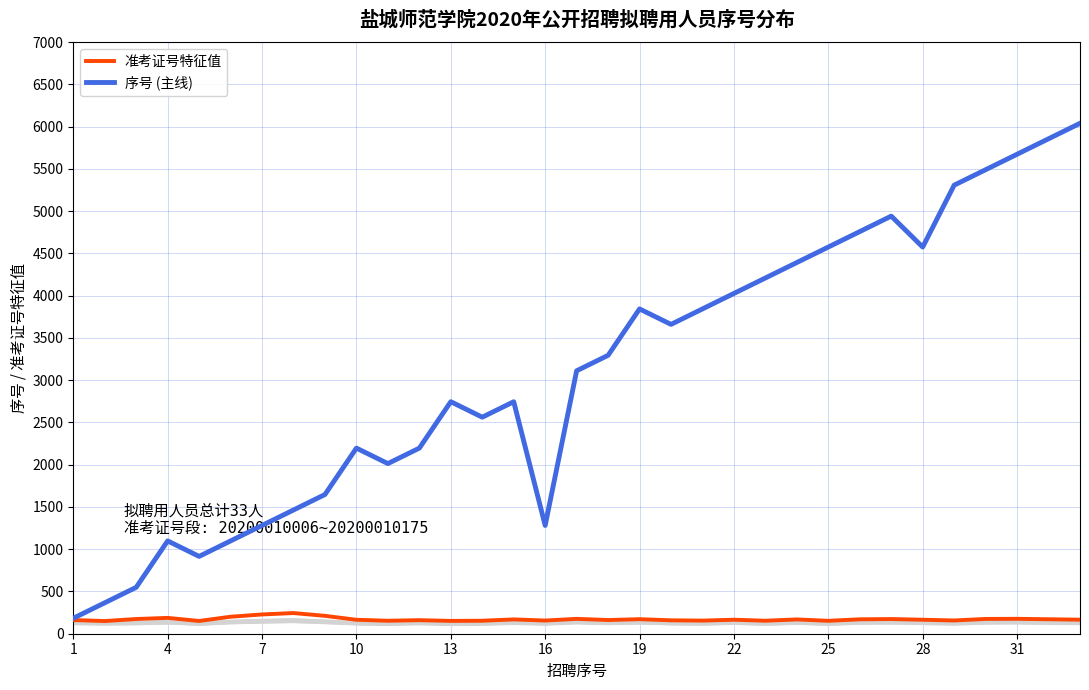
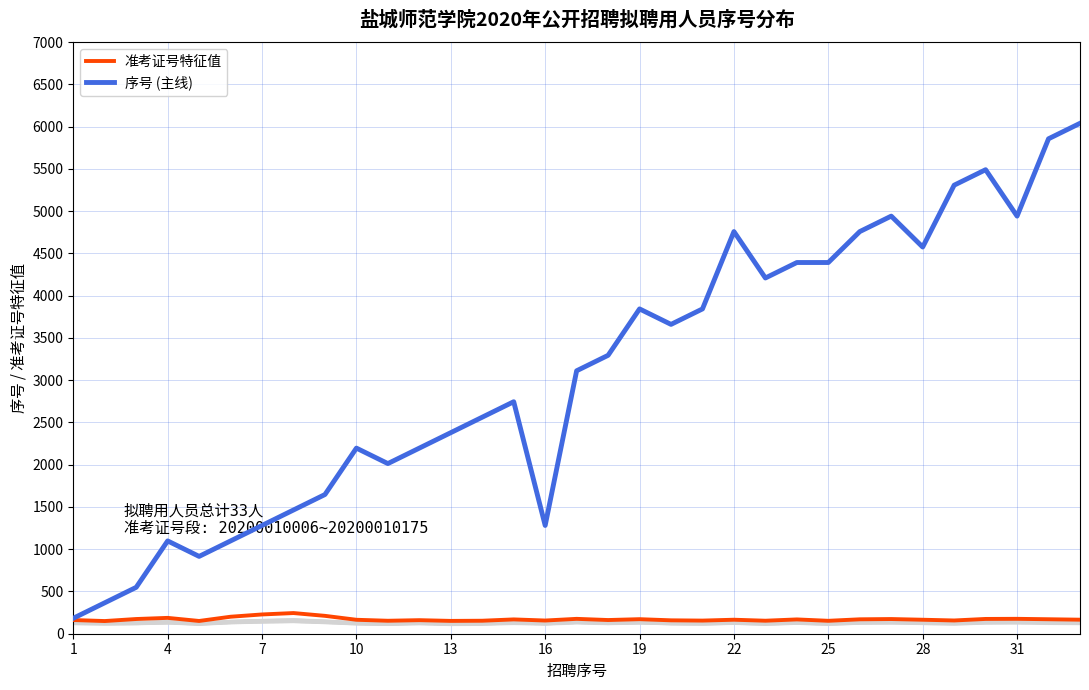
  {
    "准考证号特征值": {
      "4": 200,
      "7": 200
    },
    "序号 (主线)": {
      "10": 2200,
-     "13": 2700,
+     "13": 2400,
      "16": 1300,
      "19": 3800,
-     "22": 4000,
-     "25": 4600,
+     "22": 4800,
+     "25": 4400,
      "28": 4600,
-     "31": 5700
+     "31": 4900
    }
  }
